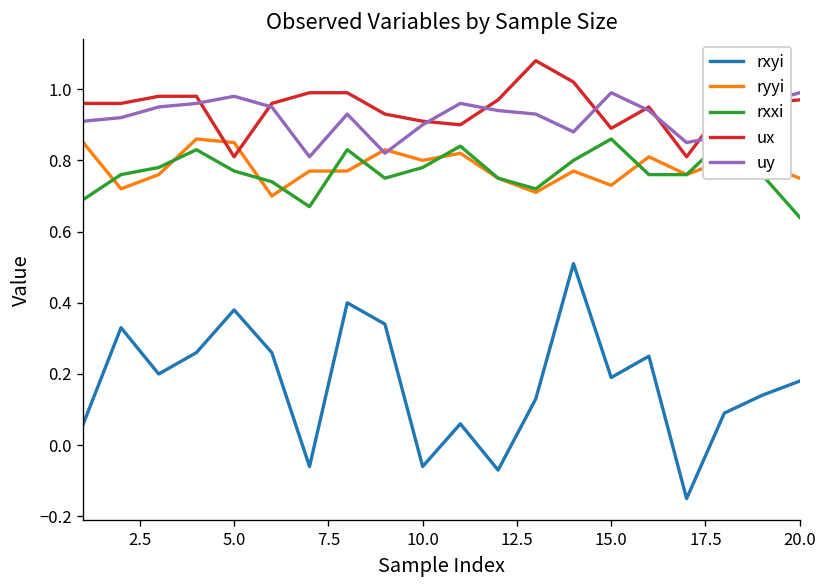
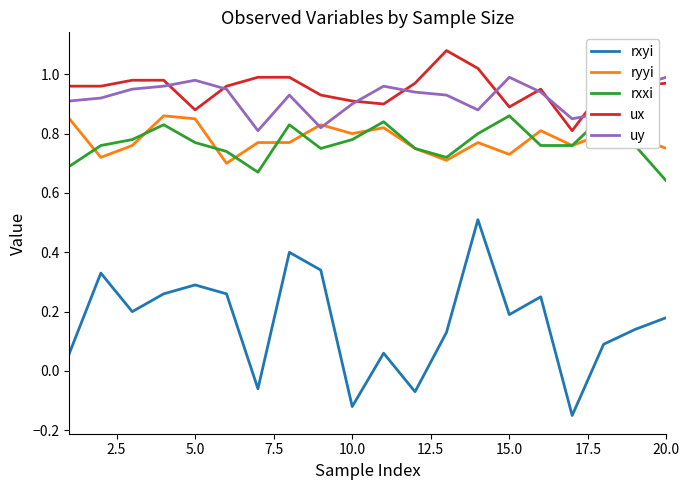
  {
    "rxyi": {
-     "5.0": 0.38,
-     "10.0": -0.06,
+     "5.0": 0.29,
+     "10.0": -0.12,
      "15.0": 0.19,
      "20.0": 0.18
    },
    "ryyi": {
      "5.0": 0.85,
      "10.0": 0.80,
      "15.0": 0.73,
      "20.0": 0.75
    },
    "rxxi": {
      "5.0": 0.77,
      "10.0": 0.78,
      "15.0": 0.86,
      "20.0": 0.64
    },
    "ux": {
-     "5.0": 0.81,
+     "5.0": 0.88,
      "10.0": 0.91,
      "15.0": 0.89,
      "20.0": 0.97
    },
    "uy": {
      "5.0": 0.98,
      "10.0": 0.90,
      "15.0": 0.99,
      "20.0": 0.99
    }
  }
